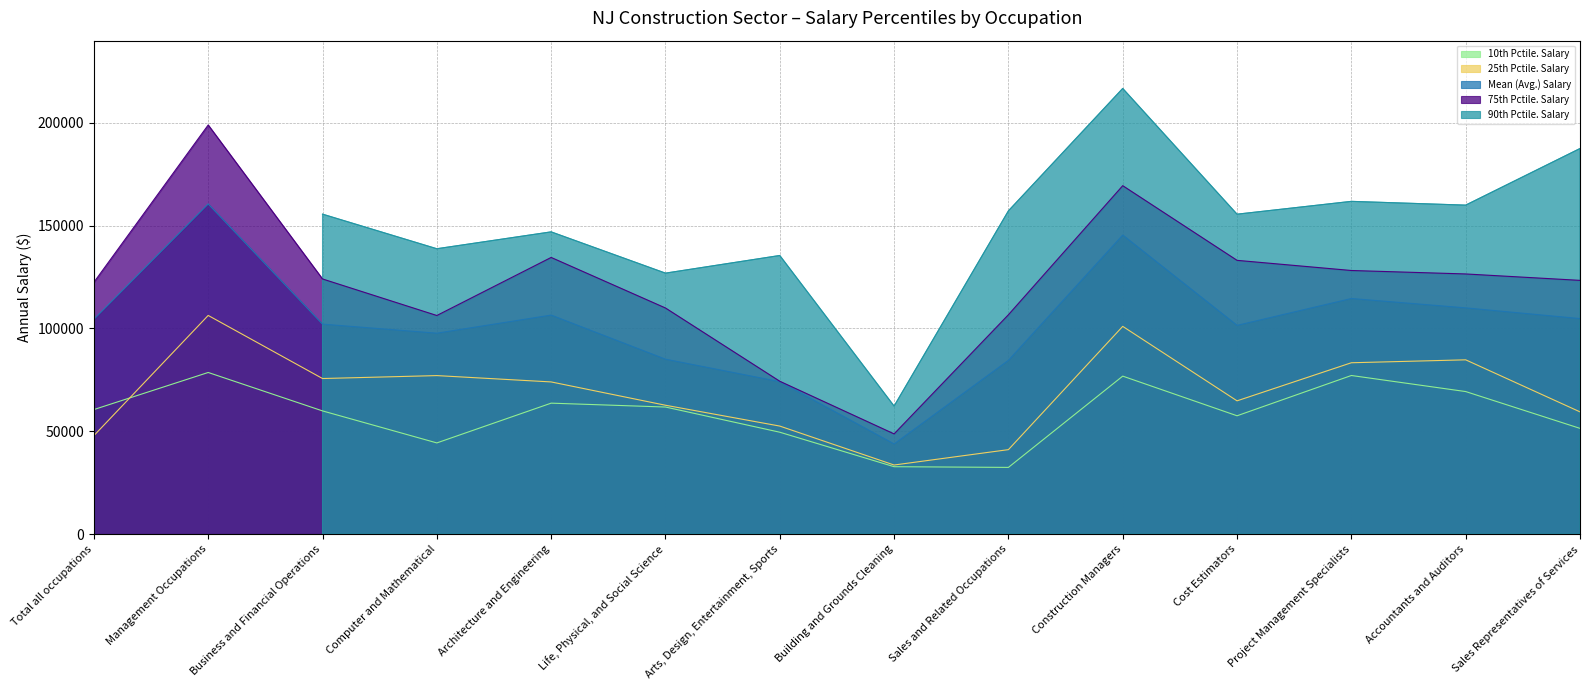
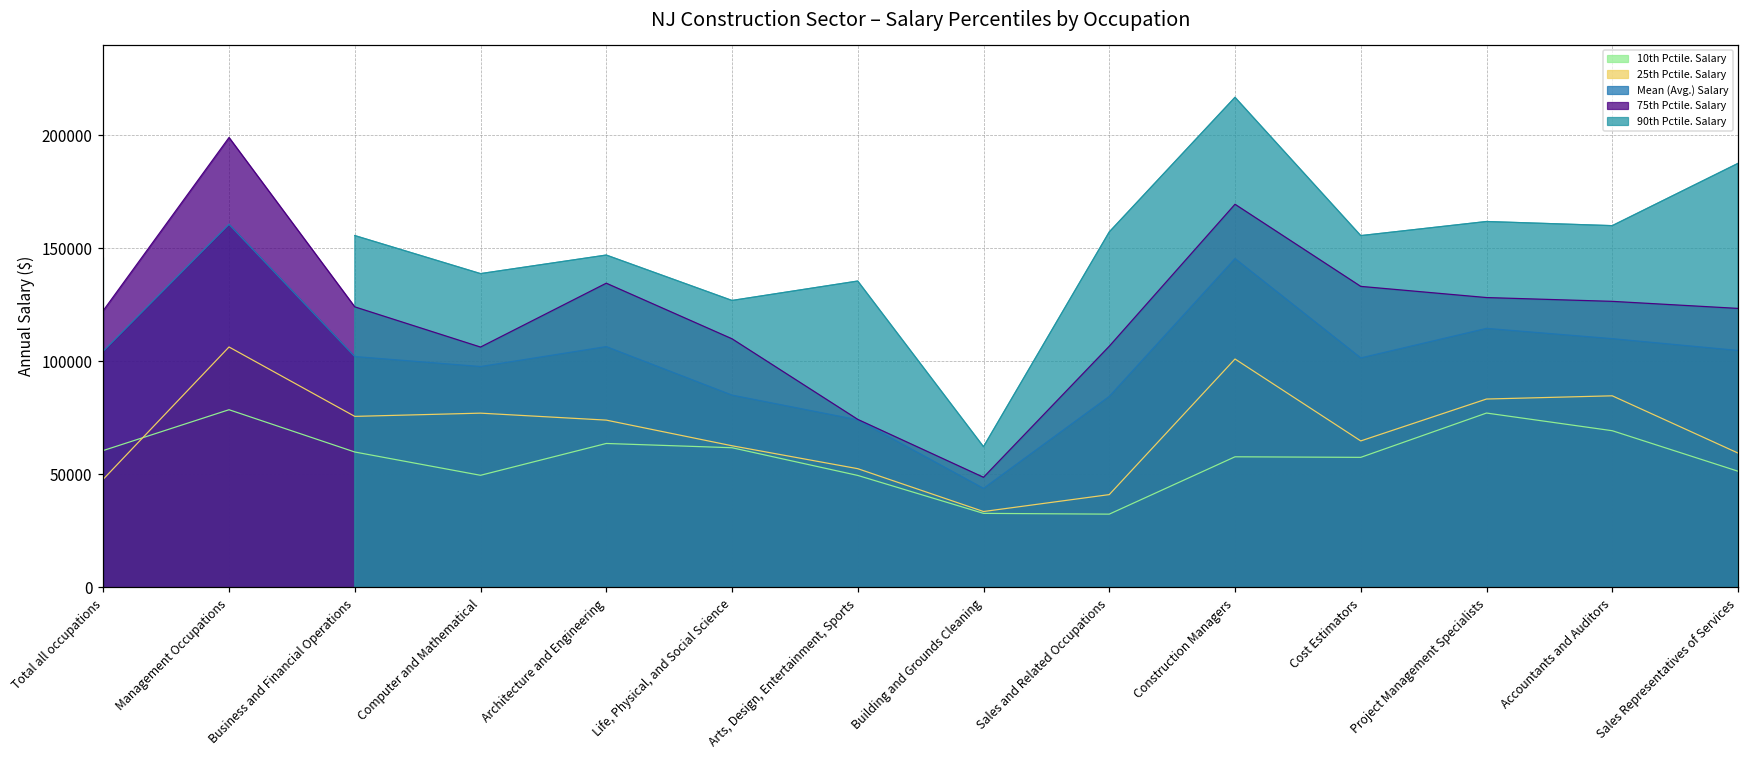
  {
    "10th Pctile. Salary": {
      "Total all occupations": 61000,
      "Management Occupations": 79000,
      "Business and Financial Operations": 60000,
-     "Computer and Mathematical": 44000,
+     "Computer and Mathematical": 50000,
      "Architecture and Engineering": 64000,
      "Arts, Design, Entertainment, Sports": 50000,
      "Sales and Related Occupations": 32000,
-     "Construction Managers": 77000,
+     "Construction Managers": 58000,
      "Cost Estimators": 58000,
      "Project Management Specialists": 77000,
      "Accountants and Auditors": 69000,
      "Sales Representatives of Services": 51000
    },
    "25th Pctile. Salary": {
      "Total all occupations": 48000,
      "Management Occupations": 106000,
      "Business and Financial Operations": 76000,
      "Computer and Mathematical": 77000,
      "Architecture and Engineering": 74000,
      "Arts, Design, Entertainment, Sports": 53000,
      "Sales and Related Occupations": 41000,
      "Construction Managers": 101000,
      "Cost Estimators": 65000,
      "Project Management Specialists": 83000,
      "Accountants and Auditors": 85000,
      "Sales Representatives of Services": 59000
    },
    "75th Pctile. Salary": {
      "Total all occupations": 122000,
      "Management Occupations": 199000,
      "Business and Financial Operations": 124000,
      "Computer and Mathematical": 106000,
      "Architecture and Engineering": 135000,
      "Life, Physical, and Social Science": 110000,
      "Building and Grounds Cleaning": 49000,
      "Sales and Related Occupations": 107000,
      "Construction Managers": 169000,
      "Cost Estimators": 133000,
      "Project Management Specialists": 128000,
      "Accountants and Auditors": 127000,
      "Sales Representatives of Services": 123000
    }
  }
